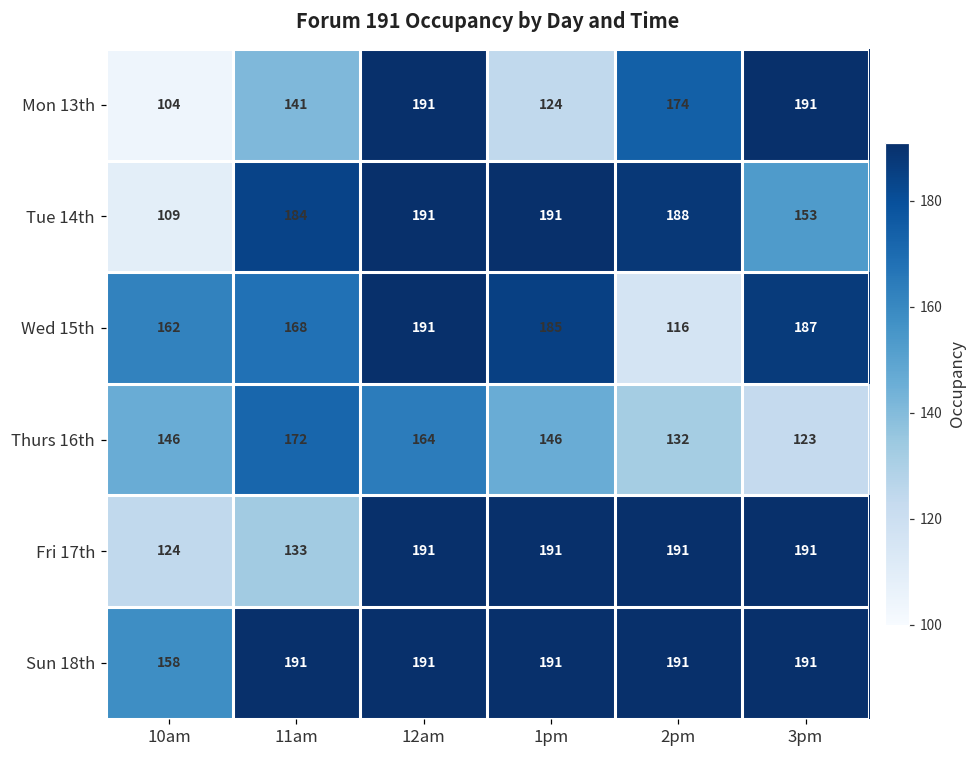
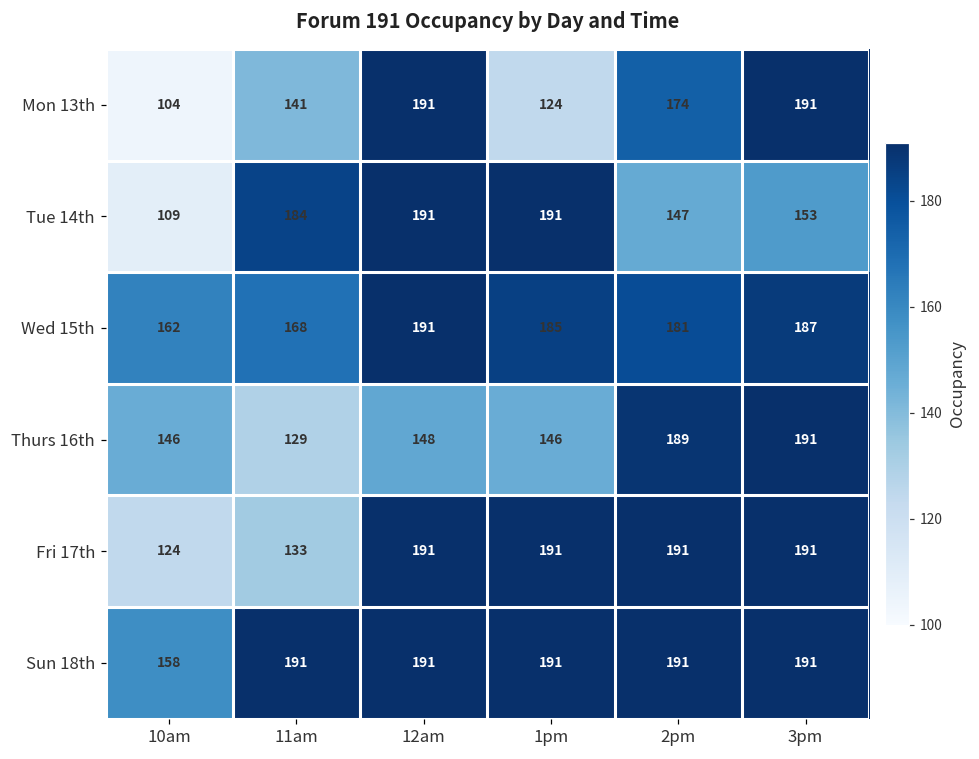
  {
    "Mon 13th": {
      "10am": 104,
      "11am": 141,
      "12am": 191,
      "1pm": 124,
      "2pm": 174,
      "3pm": 191
    },
    "Tue 14th": {
      "10am": 109,
      "11am": 184,
      "12am": 191,
      "1pm": 191,
-     "2pm": 188,
+     "2pm": 147,
      "3pm": 153
    },
    "Wed 15th": {
      "10am": 162,
      "11am": 168,
      "12am": 191,
      "1pm": 185,
-     "2pm": 116,
+     "2pm": 181,
      "3pm": 187
    },
    "Thurs 16th": {
      "10am": 146,
-     "11am": 172,
-     "12am": 164,
+     "11am": 129,
+     "12am": 148,
      "1pm": 146,
-     "2pm": 132,
-     "3pm": 123
+     "2pm": 189,
+     "3pm": 191
    },
    "Fri 17th": {
      "10am": 124,
      "11am": 133,
      "12am": 191,
      "1pm": 191,
      "2pm": 191,
      "3pm": 191
    },
    "Sun 18th": {
      "10am": 158,
      "11am": 191,
      "12am": 191,
      "1pm": 191,
      "2pm": 191,
      "3pm": 191
    }
  }
